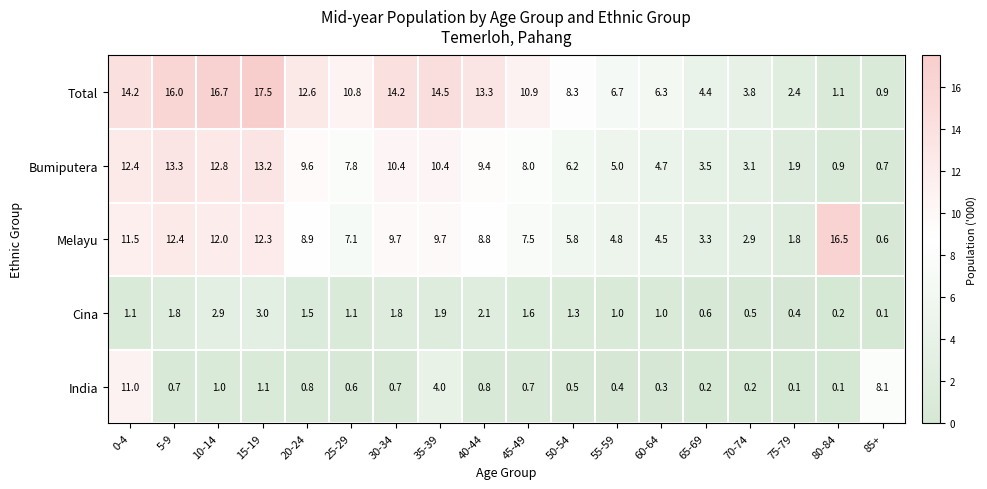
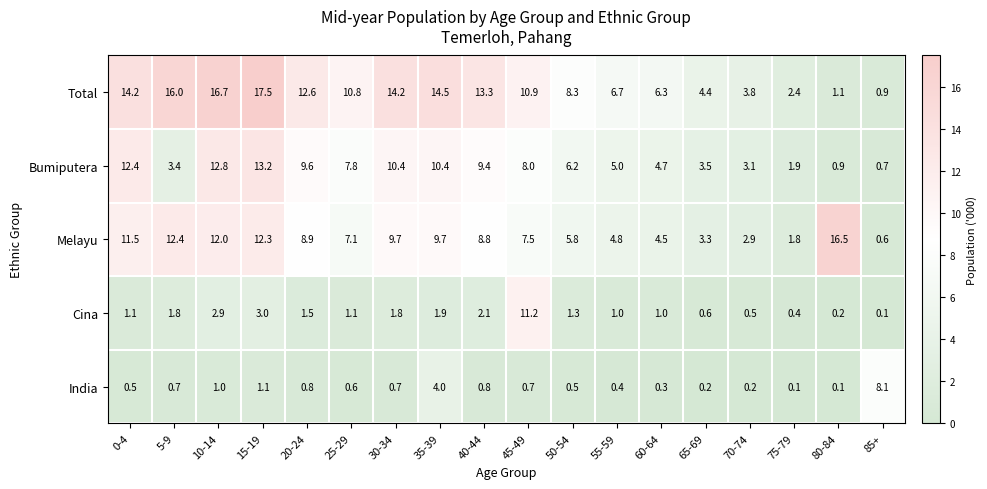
  {
    "Total": {
      "0-4": 14.2,
      "5-9": 16.0,
      "10-14": 16.7,
      "15-19": 17.5,
      "20-24": 12.6,
      "25-29": 10.8,
      "30-34": 14.2,
      "35-39": 14.5,
      "40-44": 13.3,
      "45-49": 10.9,
      "50-54": 8.3,
      "55-59": 6.7,
      "60-64": 6.3,
      "65-69": 4.4,
      "70-74": 3.8,
      "75-79": 2.4,
      "80-84": 1.1,
      "85+": 0.9
    },
    "Bumiputera": {
      "0-4": 12.4,
-     "5-9": 13.3,
+     "5-9": 3.4,
      "10-14": 12.8,
      "15-19": 13.2,
      "20-24": 9.6,
      "25-29": 7.8,
      "30-34": 10.4,
      "35-39": 10.4,
      "40-44": 9.4,
      "45-49": 8.0,
      "50-54": 6.2,
      "55-59": 5.0,
      "60-64": 4.7,
      "65-69": 3.5,
      "70-74": 3.1,
      "75-79": 1.9,
      "80-84": 0.9,
      "85+": 0.7
    },
    "Melayu": {
      "0-4": 11.5,
      "5-9": 12.4,
      "10-14": 12.0,
      "15-19": 12.3,
      "20-24": 8.9,
      "25-29": 7.1,
      "30-34": 9.7,
      "35-39": 9.7,
      "40-44": 8.8,
      "45-49": 7.5,
      "50-54": 5.8,
      "55-59": 4.8,
      "60-64": 4.5,
      "65-69": 3.3,
      "70-74": 2.9,
      "75-79": 1.8,
      "80-84": 16.5,
      "85+": 0.6
    },
    "Cina": {
      "0-4": 1.1,
      "5-9": 1.8,
      "10-14": 2.9,
      "15-19": 3.0,
      "20-24": 1.5,
      "25-29": 1.1,
      "30-34": 1.8,
      "35-39": 1.9,
      "40-44": 2.1,
-     "45-49": 1.6,
+     "45-49": 11.2,
      "50-54": 1.3,
      "55-59": 1.0,
      "60-64": 1.0,
      "65-69": 0.6,
      "70-74": 0.5,
      "75-79": 0.4,
      "80-84": 0.2,
      "85+": 0.1
    },
    "India": {
-     "0-4": 11.0,
+     "0-4": 0.5,
      "5-9": 0.7,
      "10-14": 1.0,
      "15-19": 1.1,
      "20-24": 0.8,
      "25-29": 0.6,
      "30-34": 0.7,
      "35-39": 4.0,
      "40-44": 0.8,
      "45-49": 0.7,
      "50-54": 0.5,
      "55-59": 0.4,
      "60-64": 0.3,
      "65-69": 0.2,
      "70-74": 0.2,
      "75-79": 0.1,
      "80-84": 0.1,
      "85+": 8.1
    }
  }
